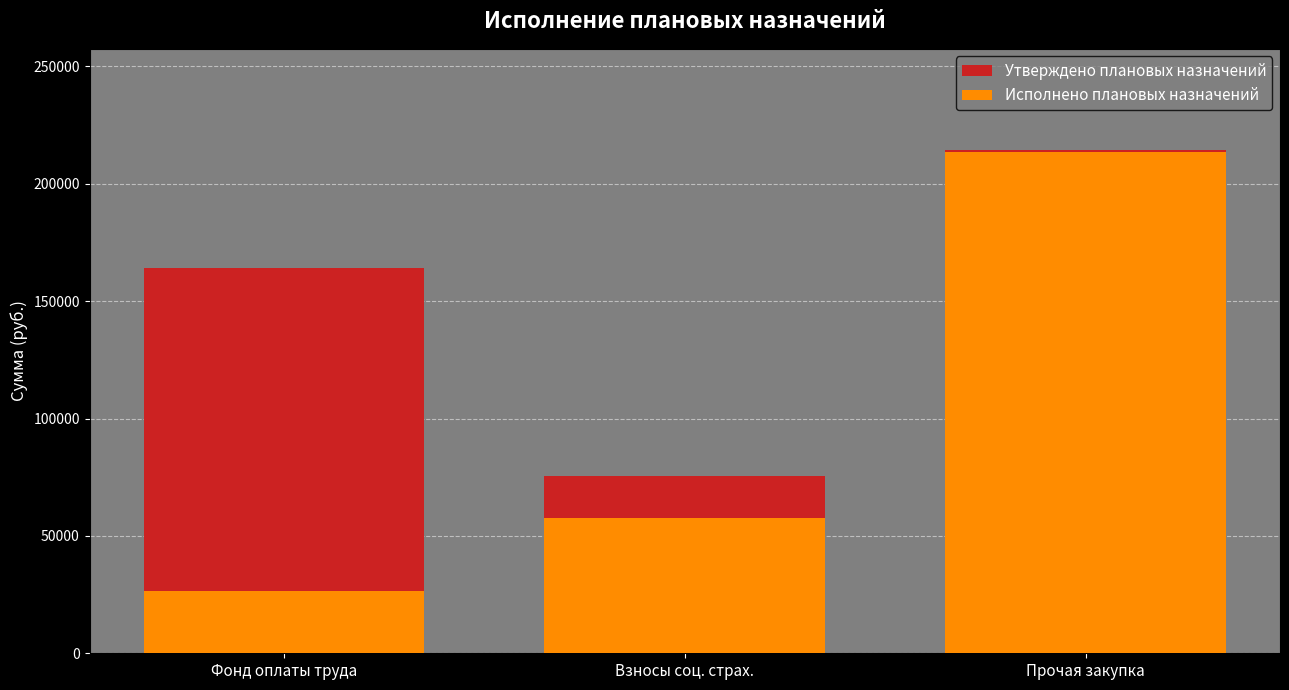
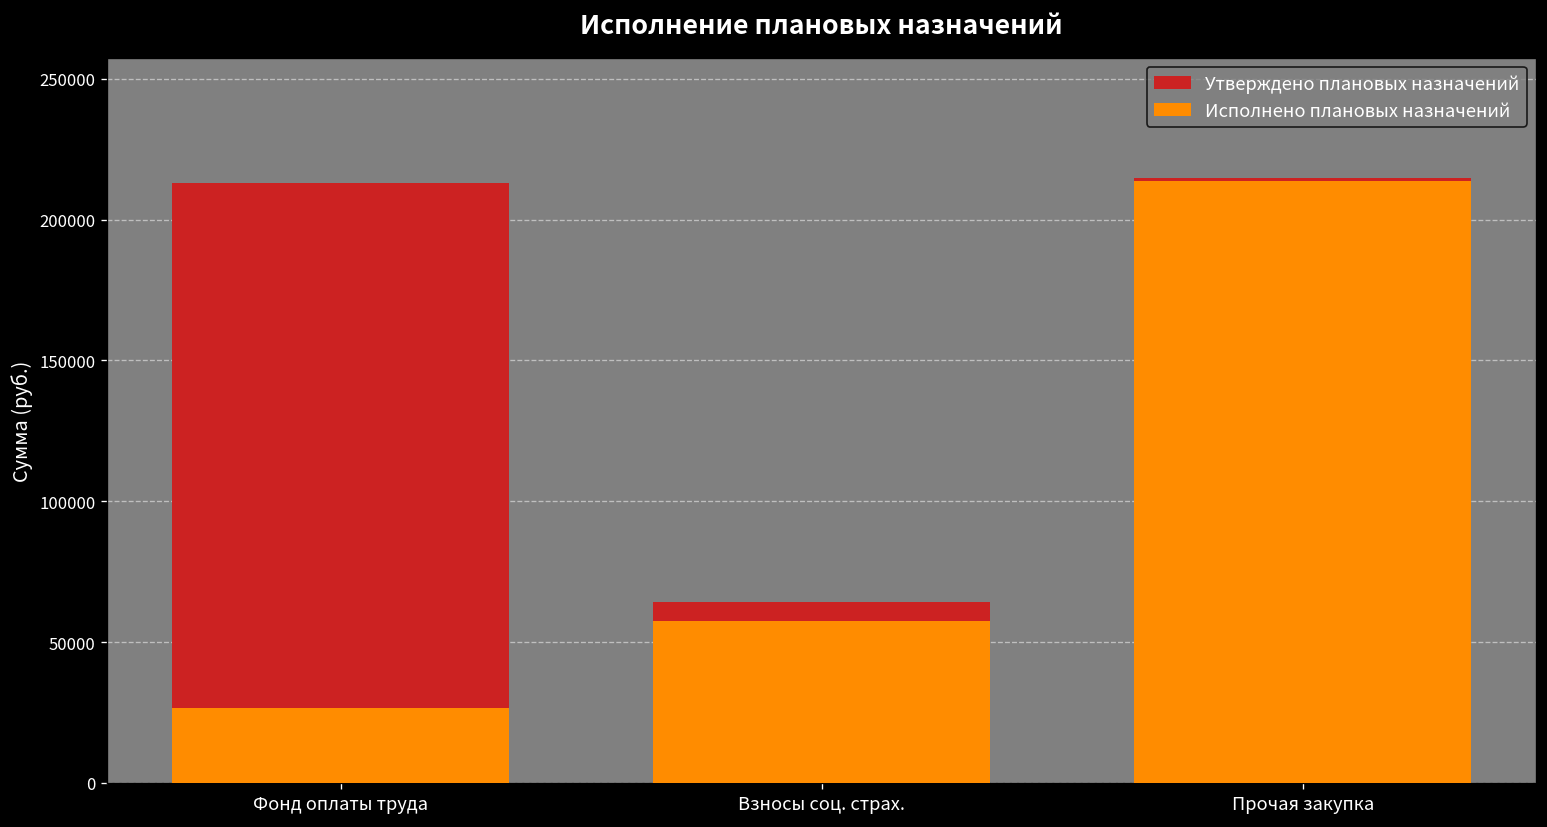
  {
    "Утверждено плановых назначений": {
-     "Фонд оплаты труда": 164000,
-     "Взносы соц. страх.": 76000,
+     "Фонд оплаты труда": 213000,
+     "Взносы соц. страх.": 64000,
      "Прочая закупка": 215000
    }
  }
